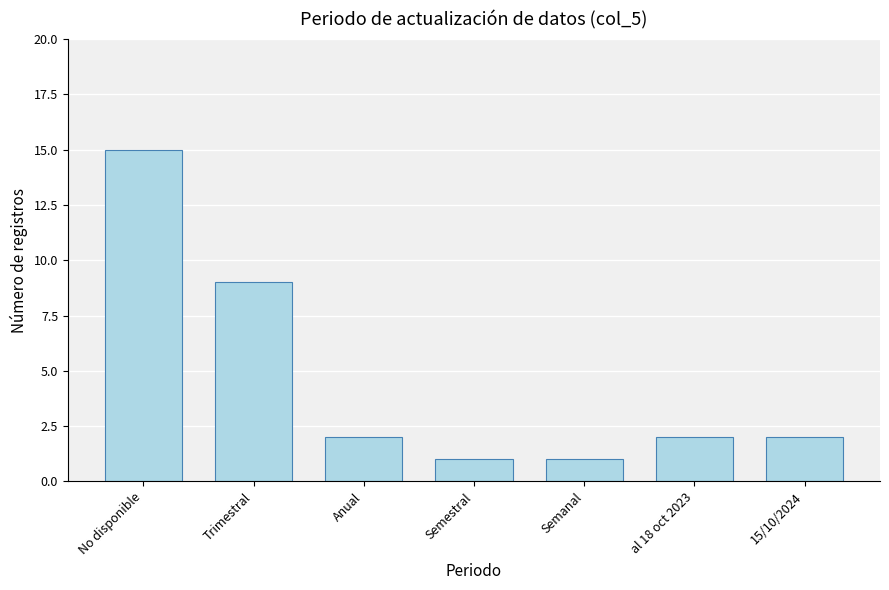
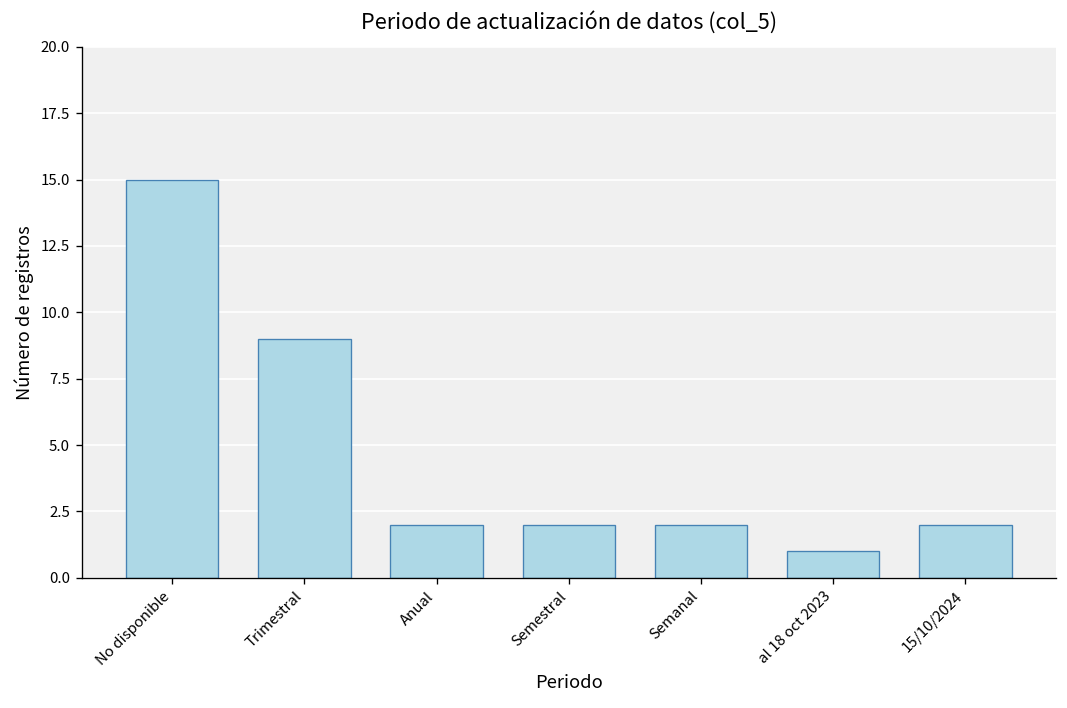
  {
    "No disponible": 15,
    "Trimestral": 9,
    "Anual": 2,
-   "Semestral": 1,
-   "Semanal": 1,
-   "al 18 oct 2023": 2,
+   "Semestral": 2,
+   "Semanal": 2,
+   "al 18 oct 2023": 1,
    "15/10/2024": 2
  }
